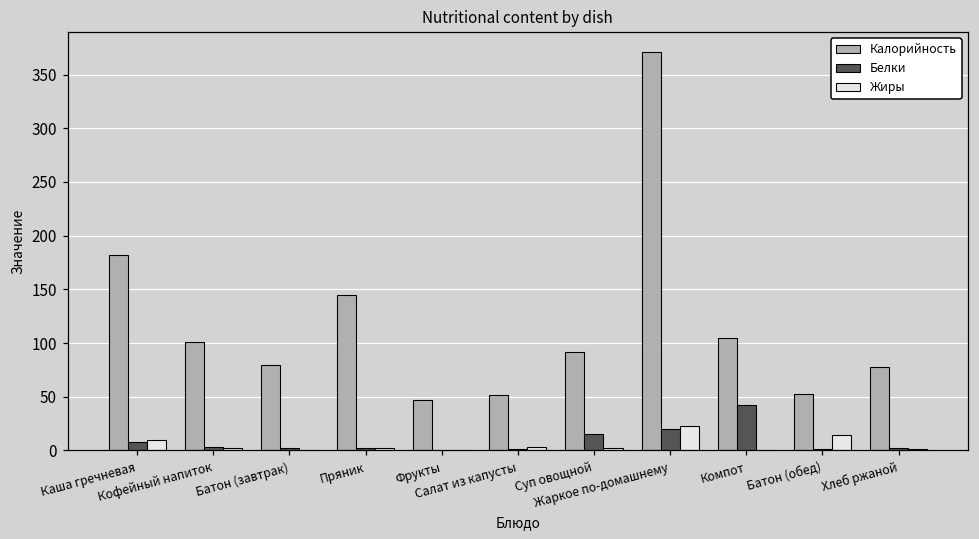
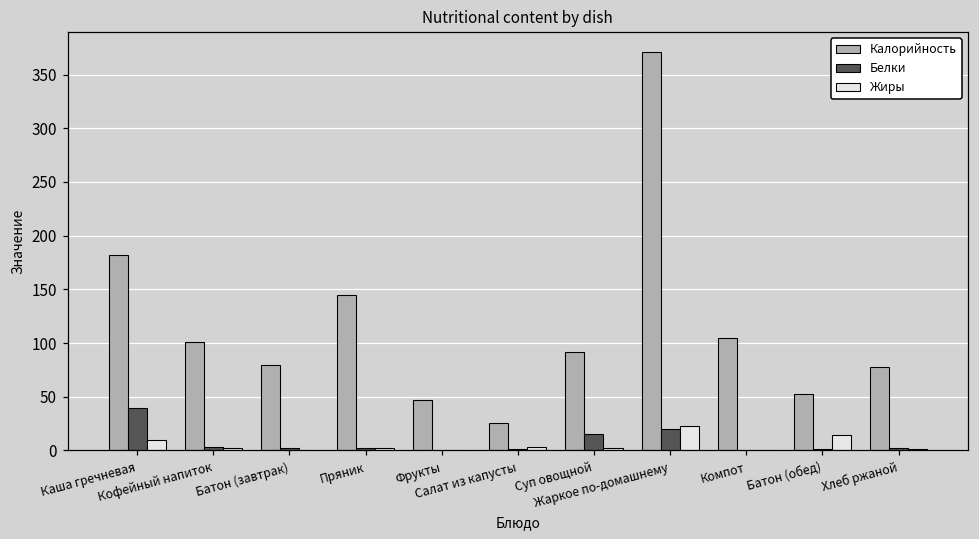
  {
    "Калорийность": {
      "Каша гречневая": 180,
      "Кофейный напиток": 100,
      "Батон (завтрак)": 80,
      "Пряник": 140,
      "Фрукты": 50,
-     "Салат из капусты": 50,
+     "Салат из капусты": 30,
      "Суп овощной": 90,
      "Жаркое по-домашнему": 370,
      "Компот": 100,
      "Батон (обед)": 50,
      "Хлеб ржаной": 80
    },
    "Белки": {
-     "Каша гречневая": 10,
+     "Каша гречневая": 40,
      "Кофейный напиток": 0,
      "Суп овощной": 20,
      "Жаркое по-домашнему": 20,
-     "Компот": 40
+     "Компот": 0
    },
    "Жиры": {
      "Каша гречневая": 10,
      "Кофейный напиток": 0,
      "Салат из капусты": 0,
      "Жаркое по-домашнему": 20,
      "Батон (обед)": 10
    }
  }
